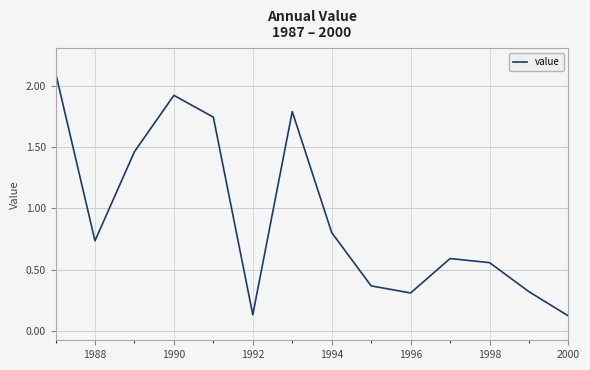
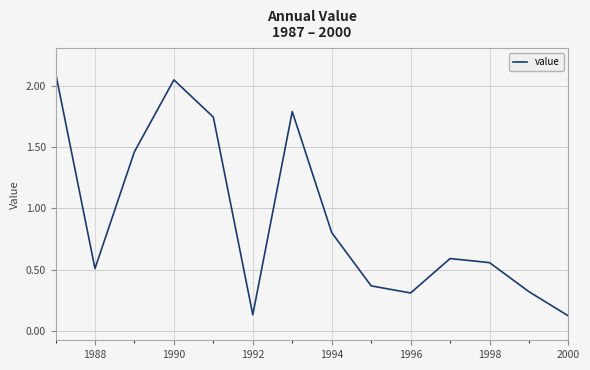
  {
-   "1988": 0.74,
-   "1990": 1.92,
+   "1988": 0.51,
+   "1990": 2.05,
    "1992": 0.13,
    "1994": 0.80,
    "1996": 0.31,
    "1998": 0.56,
    "2000": 0.12
  }
